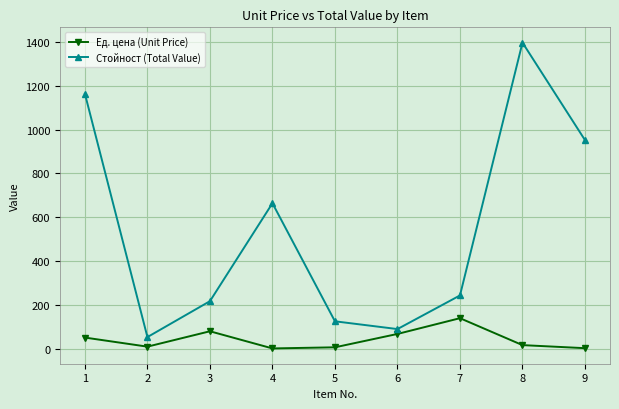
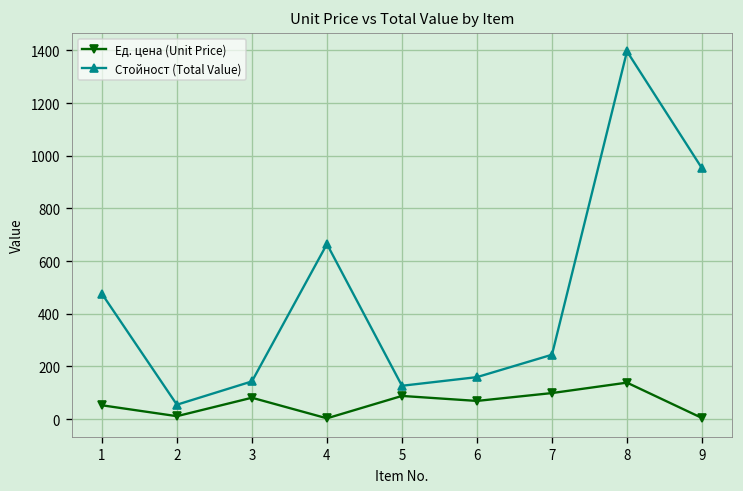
  {
    "Ед. цена (Unit Price)": {
      "1": 50,
      "2": 10,
      "3": 80,
      "4": 0,
-     "5": 10,
+     "5": 90,
      "6": 70,
-     "7": 140,
-     "8": 20,
+     "7": 100,
+     "8": 140,
      "9": 0
    },
    "Стойност (Total Value)": {
-     "1": 1160,
+     "1": 480,
      "2": 50,
-     "3": 220,
+     "3": 140,
      "4": 660,
      "5": 130,
-     "6": 90,
+     "6": 160,
      "7": 240,
      "8": 1400,
      "9": 950
    }
  }
